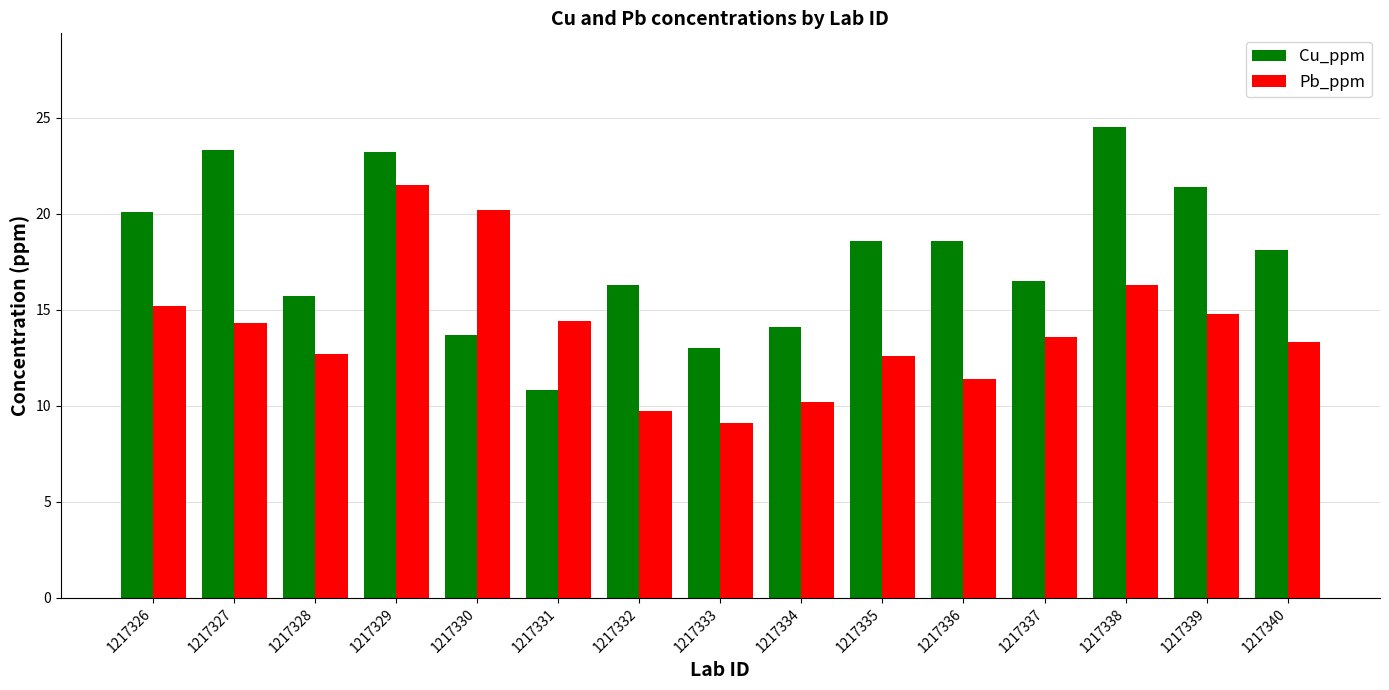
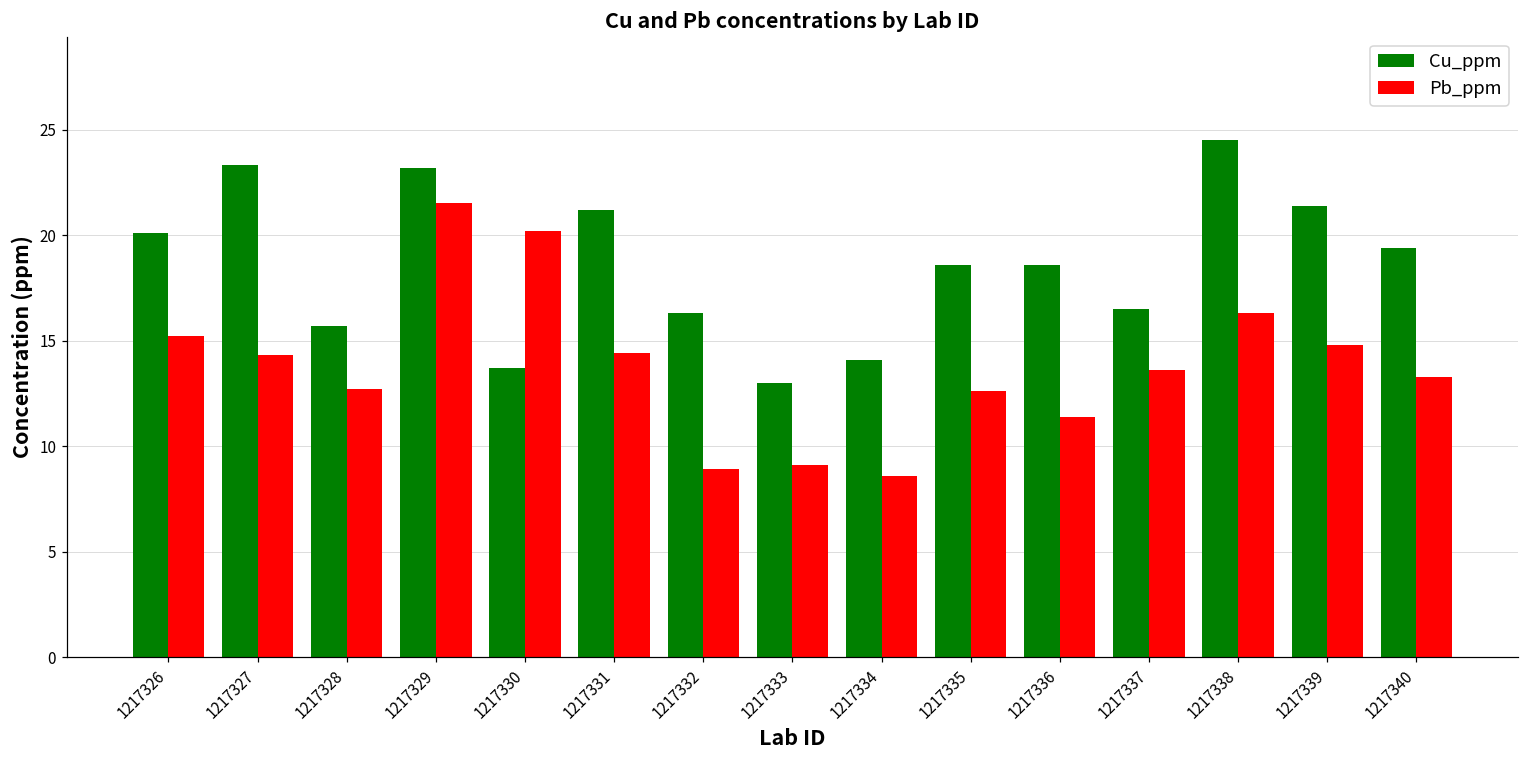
  {
    "Cu_ppm": {
      "1217326": 20.1,
      "1217327": 23.3,
      "1217328": 15.7,
      "1217329": 23.2,
      "1217330": 13.7,
-     "1217331": 10.8,
+     "1217331": 21.2,
      "1217332": 16.3,
      "1217333": 13.0,
      "1217334": 14.1,
      "1217335": 18.6,
      "1217336": 18.6,
      "1217337": 16.5,
      "1217338": 24.5,
      "1217339": 21.4,
-     "1217340": 18.1
+     "1217340": 19.4
    },
    "Pb_ppm": {
      "1217326": 15.2,
      "1217327": 14.3,
      "1217328": 12.7,
      "1217329": 21.5,
      "1217330": 20.2,
      "1217331": 14.4,
-     "1217332": 9.7,
+     "1217332": 8.9,
      "1217333": 9.1,
-     "1217334": 10.2,
+     "1217334": 8.6,
      "1217335": 12.6,
      "1217336": 11.4,
      "1217337": 13.6,
      "1217338": 16.3,
      "1217339": 14.8,
      "1217340": 13.3
    }
  }
